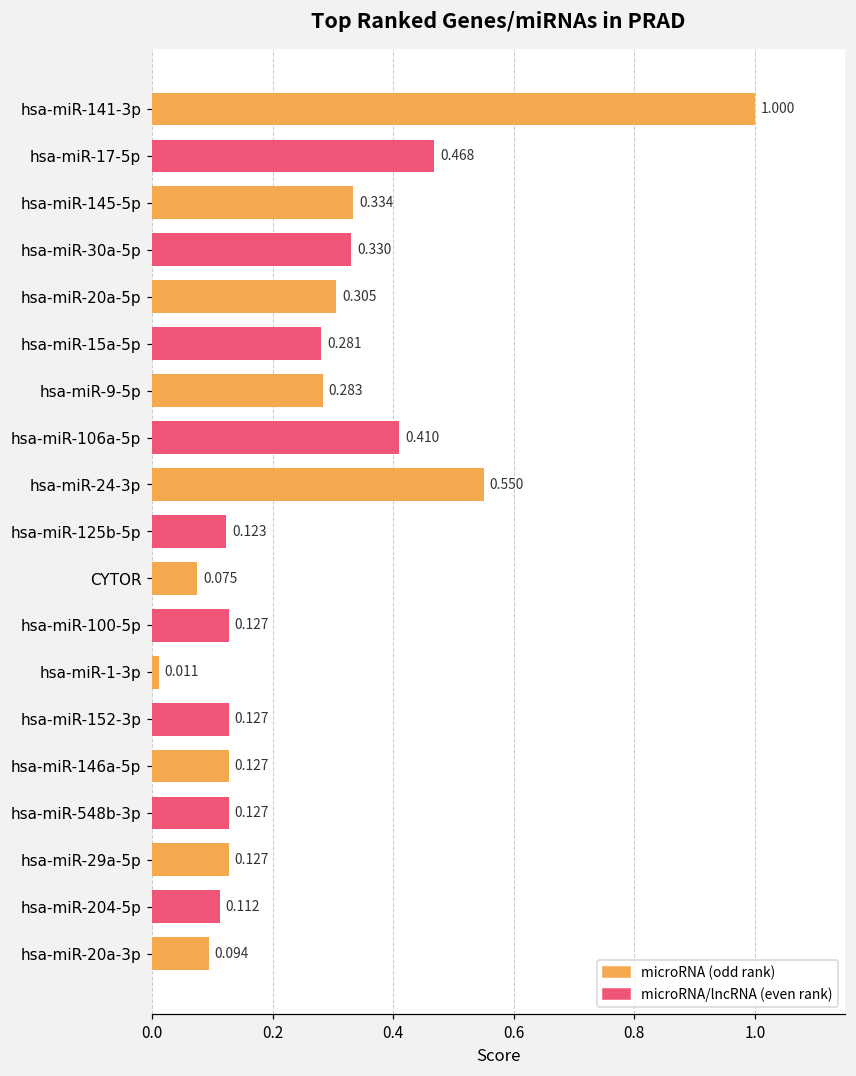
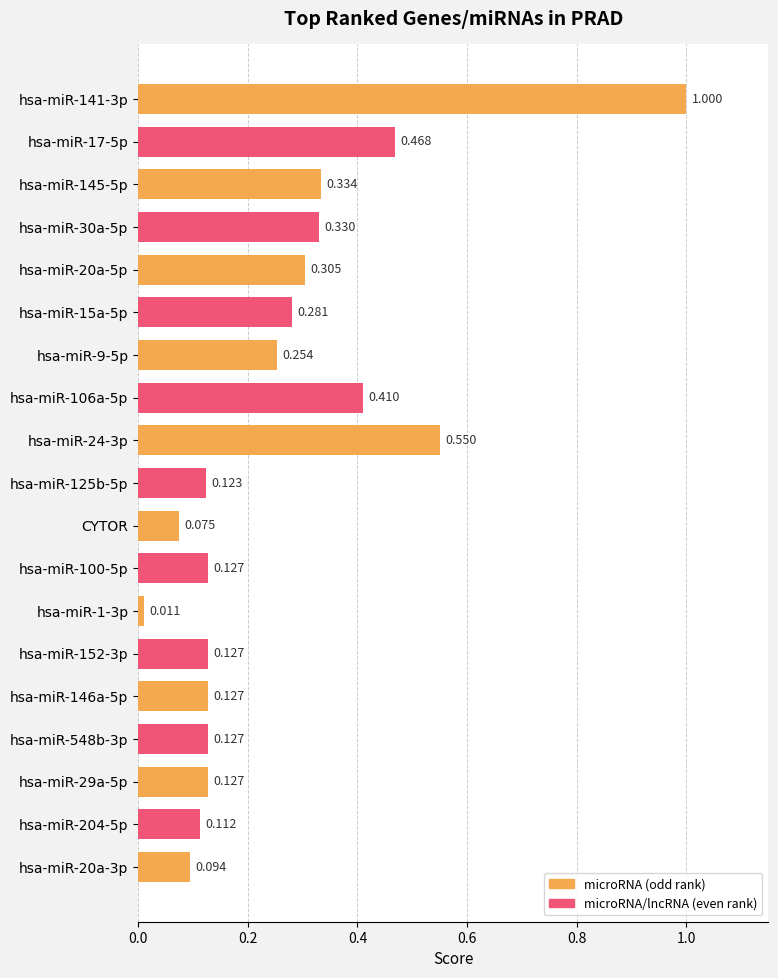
  {
    "hsa-miR-141-3p": 1.000,
    "hsa-miR-17-5p": 0.468,
    "hsa-miR-145-5p": 0.334,
    "hsa-miR-30a-5p": 0.330,
    "hsa-miR-20a-5p": 0.305,
    "hsa-miR-15a-5p": 0.281,
-   "hsa-miR-9-5p": 0.283,
+   "hsa-miR-9-5p": 0.254,
    "hsa-miR-106a-5p": 0.410,
    "hsa-miR-24-3p": 0.550,
    "hsa-miR-125b-5p": 0.123,
    "CYTOR": 0.075,
    "hsa-miR-100-5p": 0.127,
    "hsa-miR-1-3p": 0.011,
    "hsa-miR-152-3p": 0.127,
    "hsa-miR-146a-5p": 0.127,
    "hsa-miR-548b-3p": 0.127,
    "hsa-miR-29a-5p": 0.127,
    "hsa-miR-204-5p": 0.112,
    "hsa-miR-20a-3p": 0.094
  }
